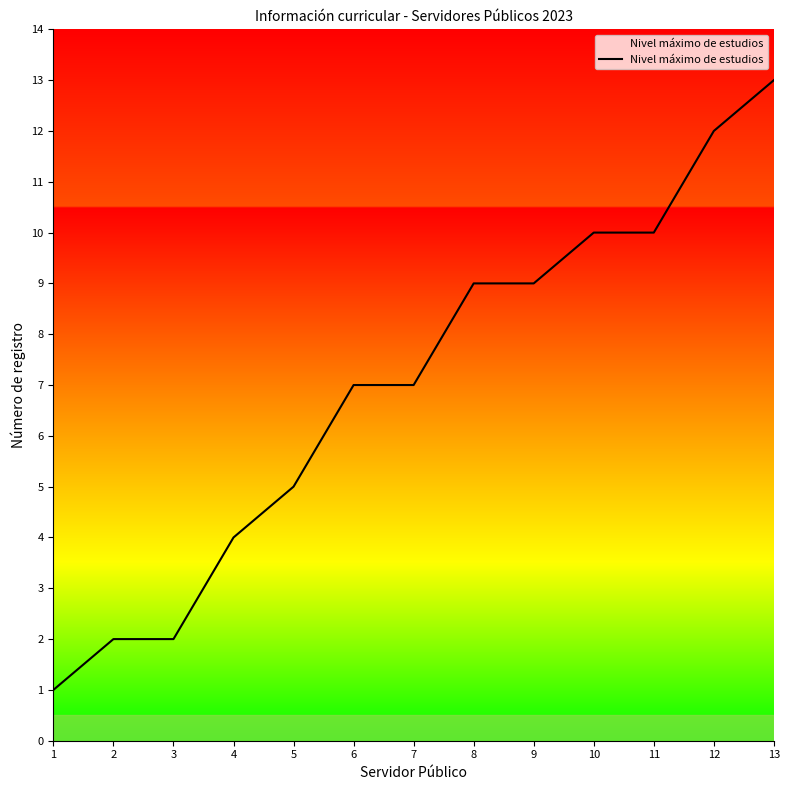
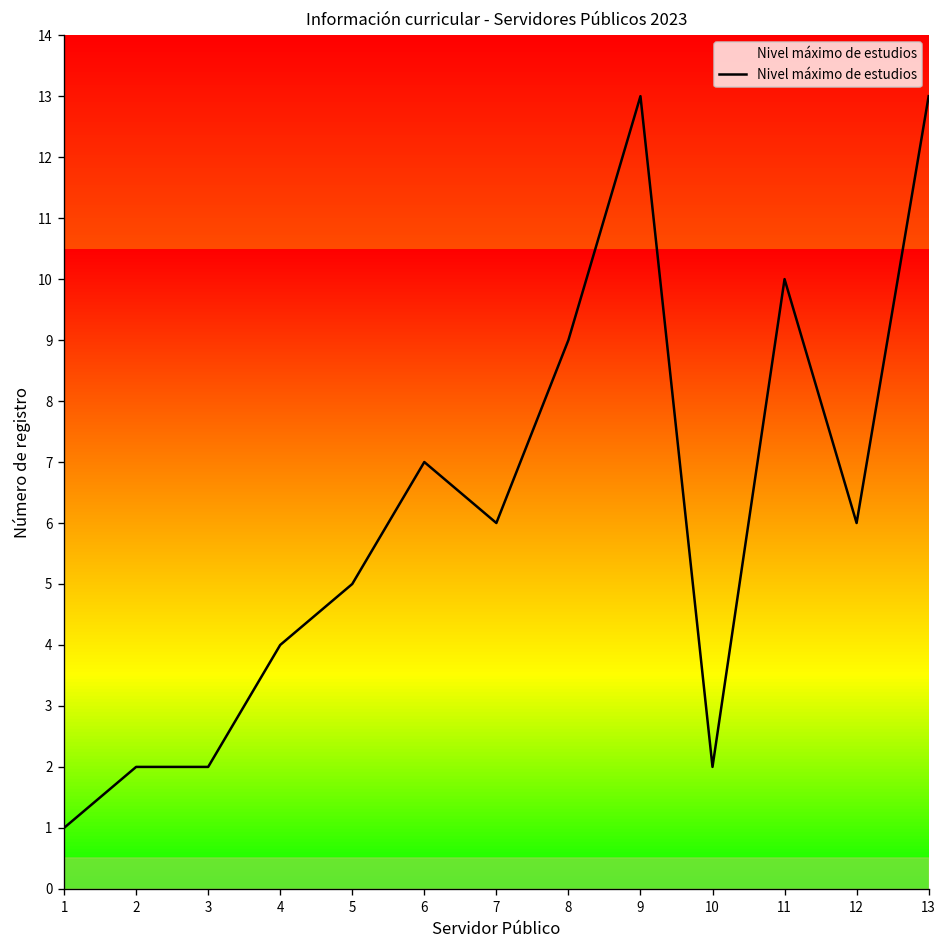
  {
    "1": 1,
    "2": 2,
    "3": 2,
    "4": 4,
    "5": 5,
    "6": 7,
-   "7": 7,
+   "7": 6,
    "8": 9,
-   "9": 9,
-   "10": 10,
+   "9": 13,
+   "10": 2,
    "11": 10,
-   "12": 12,
+   "12": 6,
    "13": 13
  }
